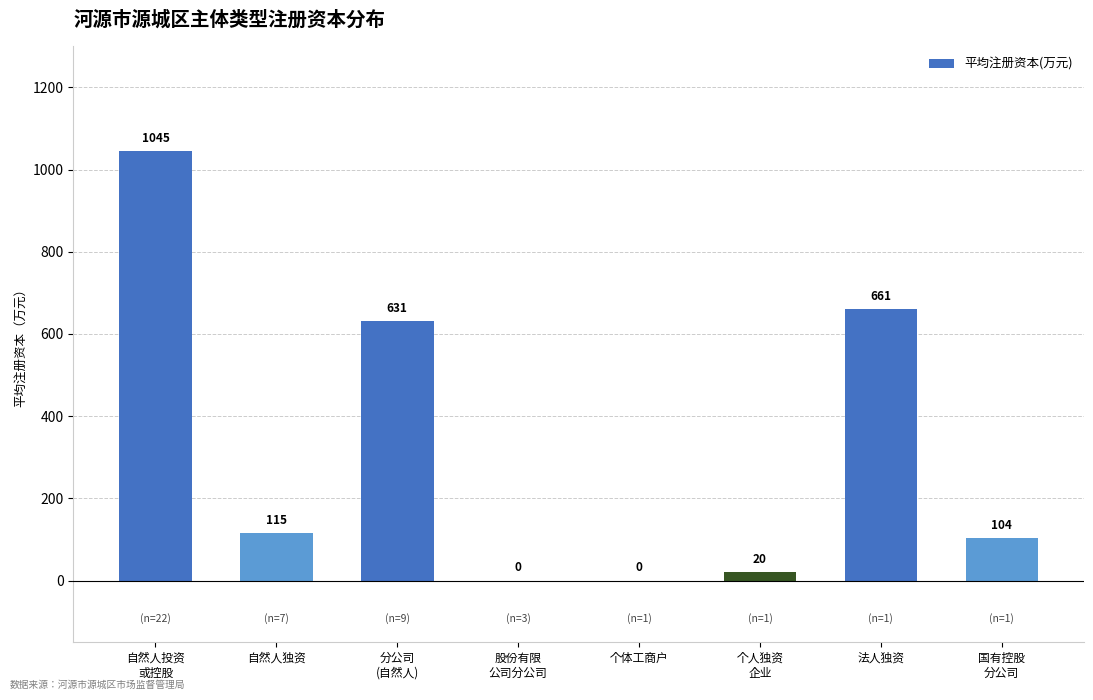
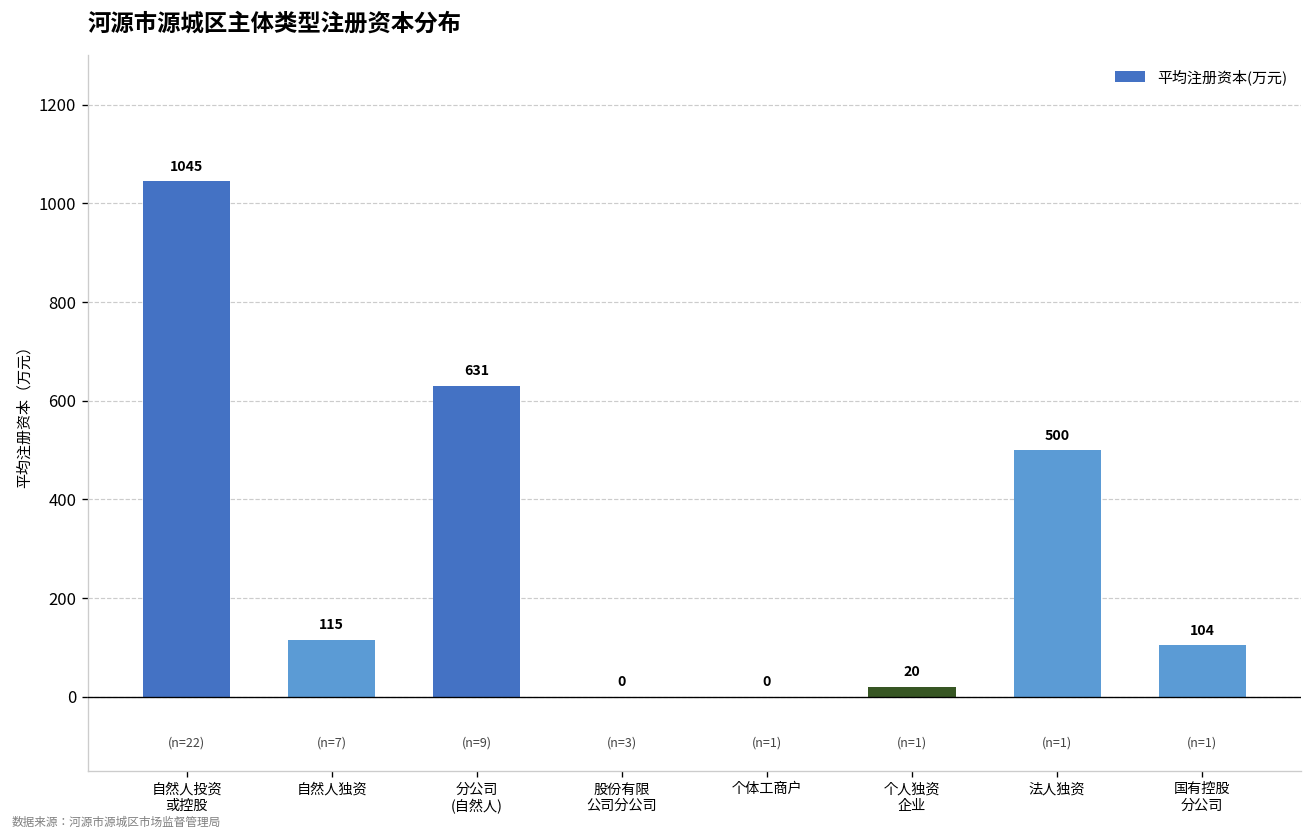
  {
    "自然人投资 或控股": 1045,
    "自然人独资": 115,
    "分公司 (自然人)": 631,
    "股份有限 公司分公司": 0,
    "个体工商户": 0,
    "个人独资 企业": 20,
-   "法人独资": 661,
+   "法人独资": 500,
    "国有控股 分公司": 104
  }
